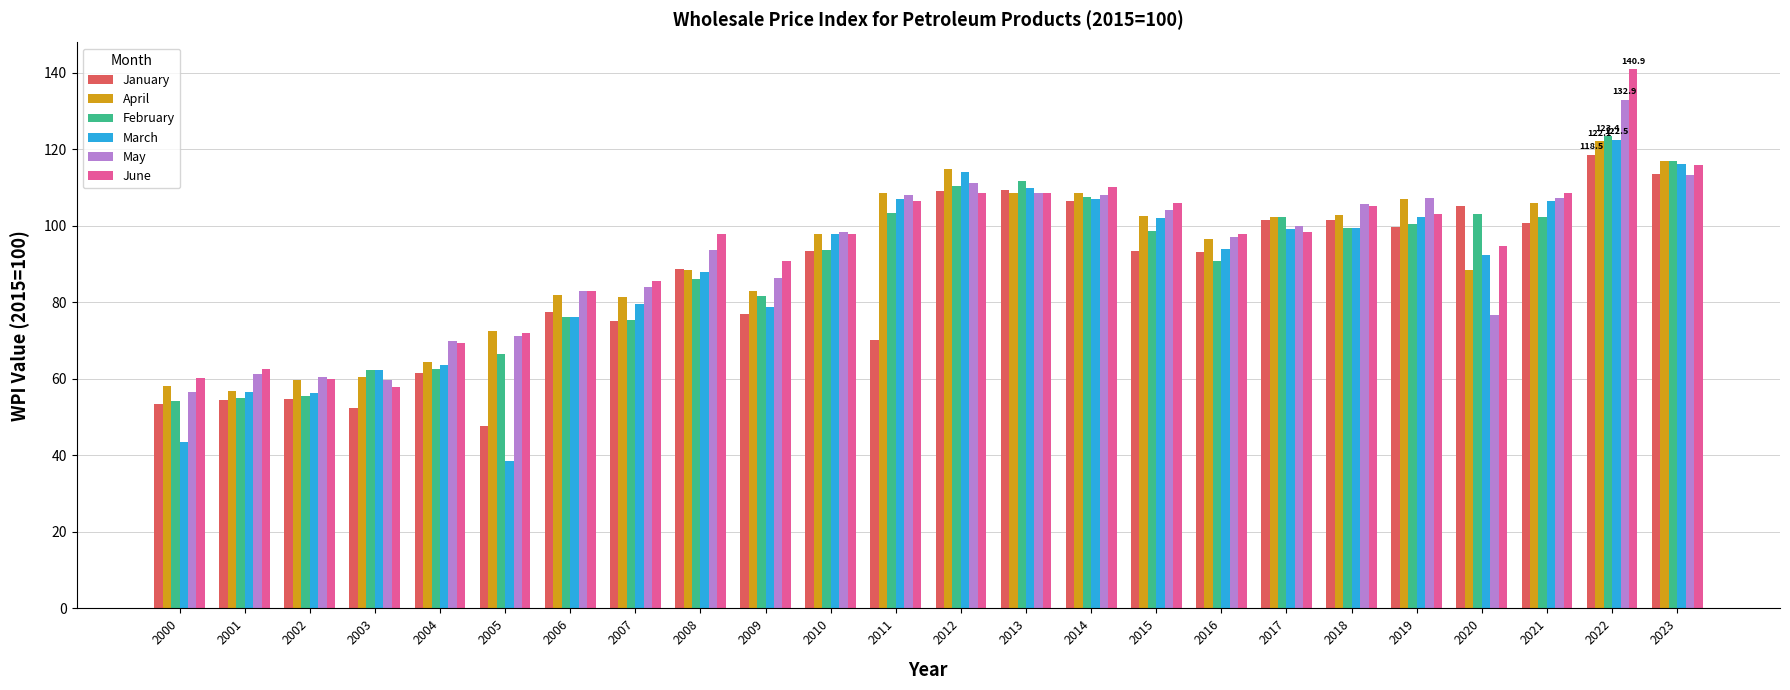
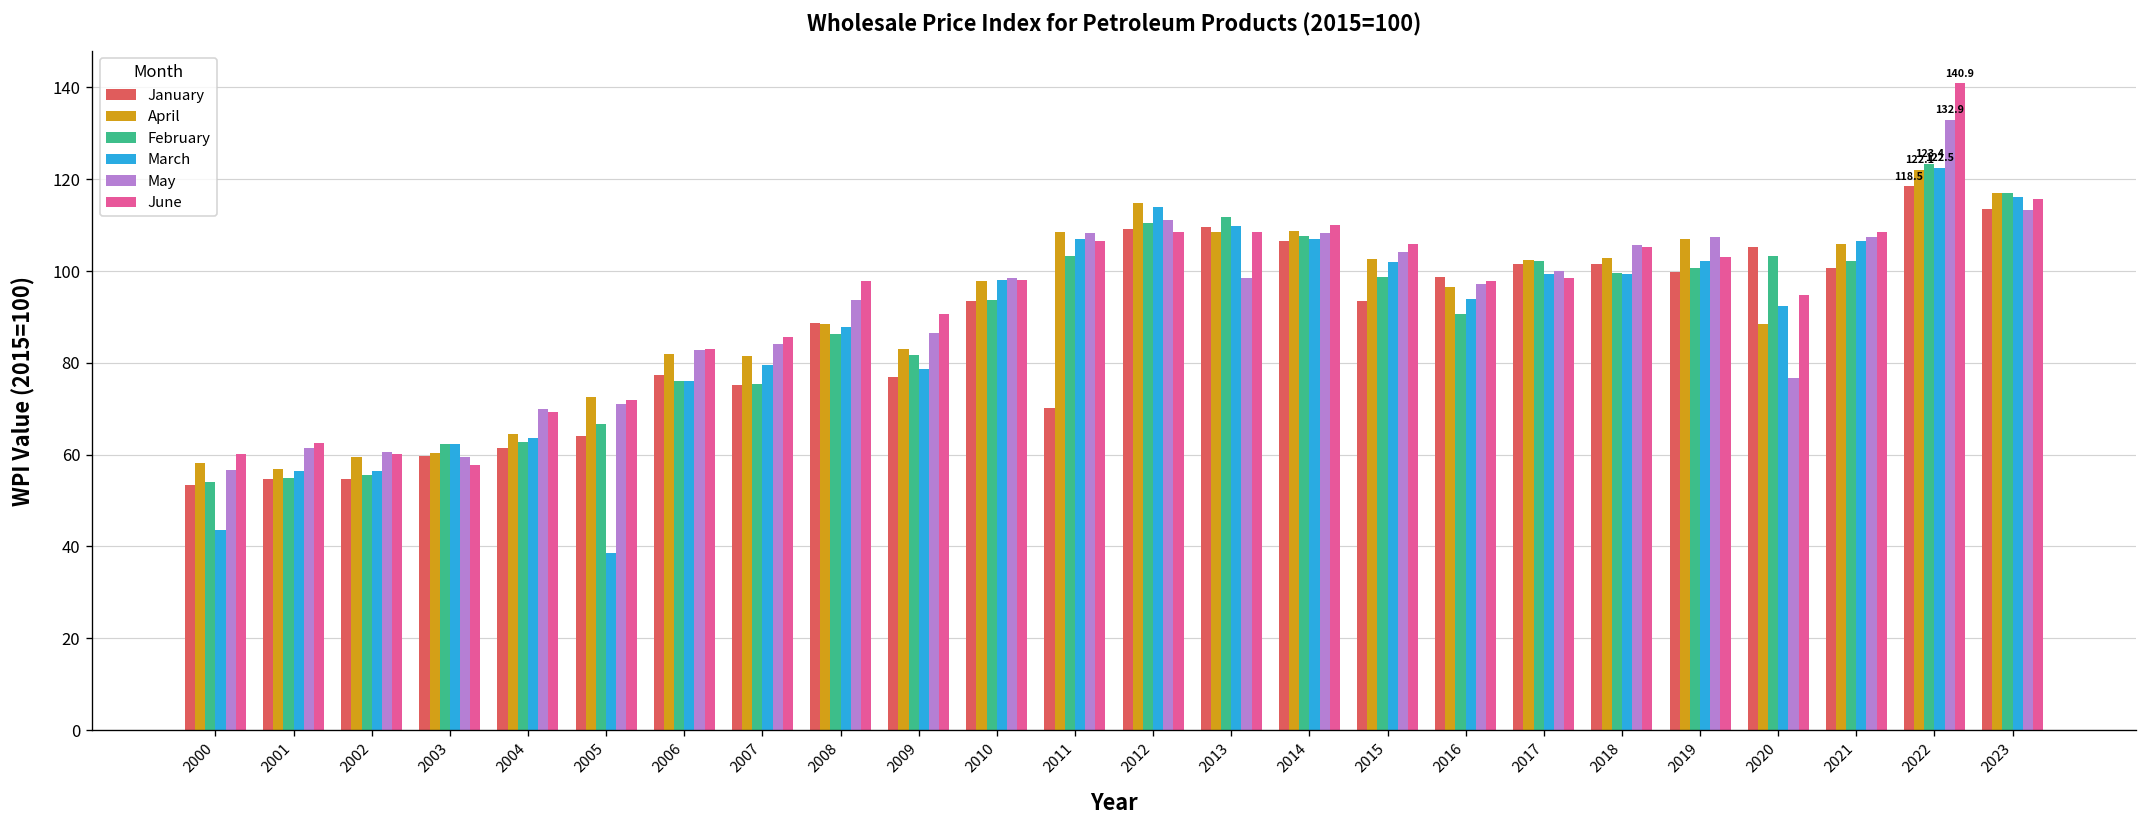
  {
    "January": {
      "2000": 53,
      "2001": 55,
      "2002": 55,
-     "2003": 52,
+     "2003": 60,
      "2004": 62,
-     "2005": 48,
+     "2005": 64,
      "2006": 77,
      "2007": 75,
      "2008": 89,
      "2009": 77,
      "2010": 94,
      "2011": 70,
      "2012": 109,
      "2013": 110,
      "2014": 107,
      "2015": 93,
-     "2016": 93,
+     "2016": 99,
      "2017": 102,
      "2018": 102,
      "2019": 100,
      "2020": 105,
      "2021": 101,
      "2023": 114
    },
    "April": {
      "2000": 58,
      "2001": 57,
      "2002": 60,
      "2003": 60,
      "2004": 64,
      "2005": 73,
      "2006": 82,
      "2007": 82,
      "2008": 88,
      "2009": 83,
      "2010": 98,
      "2011": 109,
      "2012": 115,
      "2013": 109,
      "2014": 109,
      "2015": 103,
      "2016": 97,
      "2017": 102,
      "2018": 103,
      "2019": 107,
      "2020": 89,
      "2021": 106,
      "2023": 117
    },
    "February": {
      "2000": 54,
      "2001": 55,
      "2002": 56,
      "2003": 62,
      "2004": 63,
      "2005": 67,
      "2006": 76,
      "2007": 75,
      "2008": 86,
      "2009": 82,
      "2010": 94,
      "2011": 103,
      "2012": 111,
      "2013": 112,
      "2014": 108,
      "2015": 99,
      "2016": 91,
      "2017": 102,
      "2018": 100,
      "2019": 101,
      "2020": 103,
      "2021": 102,
      "2023": 117
    },
    "March": {
      "2000": 44,
      "2001": 57,
      "2002": 56,
      "2003": 62,
      "2004": 64,
      "2005": 39,
      "2006": 76,
      "2007": 80,
      "2008": 88,
      "2009": 79,
      "2010": 98,
      "2011": 107,
      "2012": 114,
      "2013": 110,
      "2014": 107,
      "2015": 102,
      "2016": 94,
      "2017": 99,
      "2018": 99,
      "2019": 102,
      "2020": 92,
      "2021": 107,
      "2023": 116
    },
    "May": {
      "2000": 57,
      "2001": 61,
      "2002": 61,
      "2003": 60,
      "2004": 70,
      "2005": 71,
      "2006": 83,
      "2007": 84,
      "2008": 94,
      "2009": 87,
      "2010": 98,
      "2011": 108,
      "2012": 111,
-     "2013": 109,
+     "2013": 99,
      "2014": 108,
      "2015": 104,
      "2016": 97,
      "2017": 100,
      "2018": 106,
      "2019": 107,
      "2020": 77,
      "2021": 107,
      "2023": 113
    },
    "June": {
      "2022": 140.9
    }
  }
